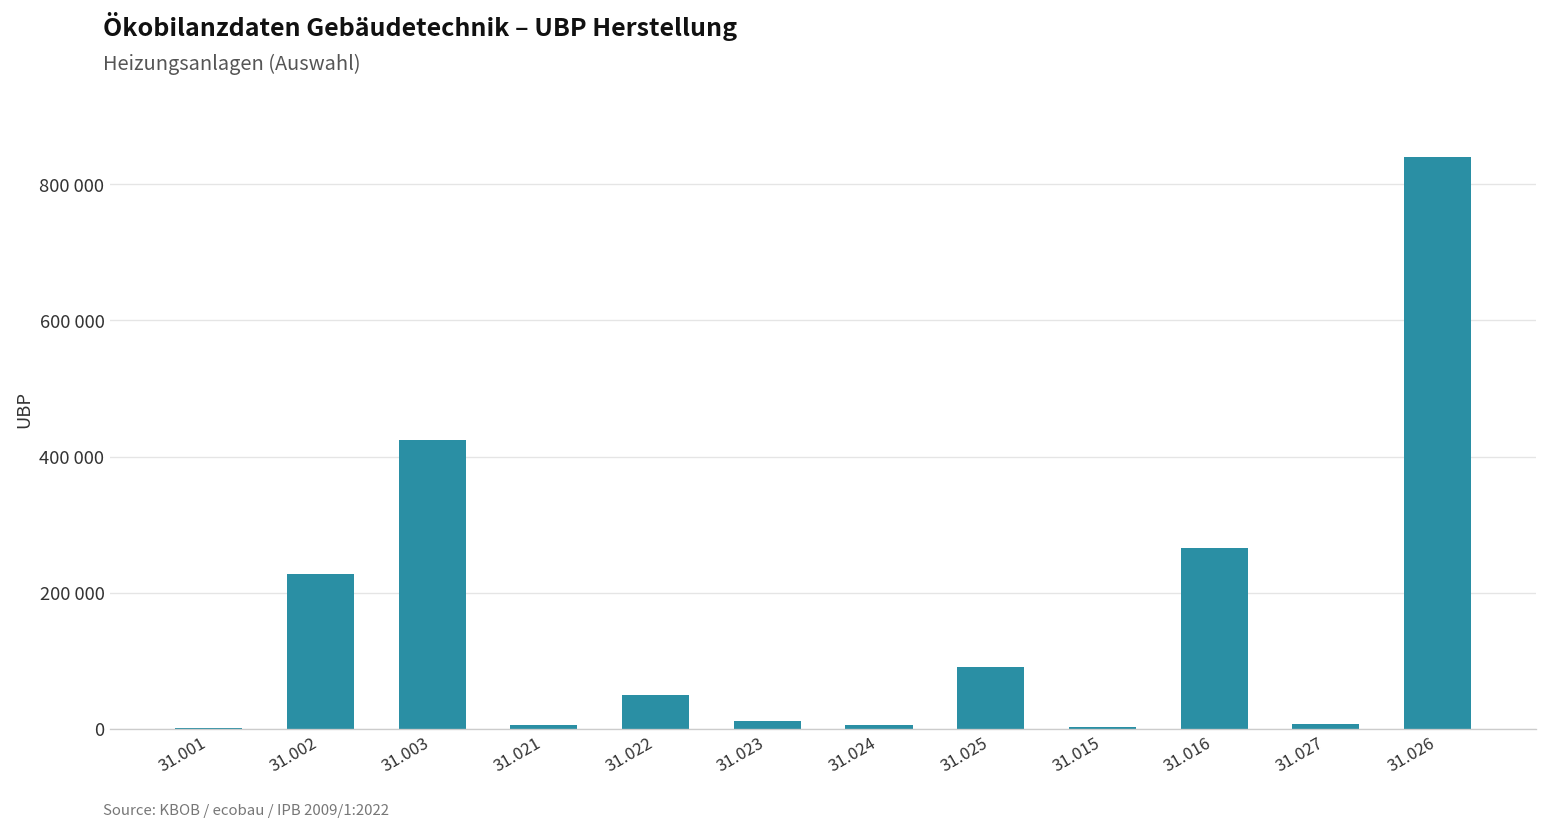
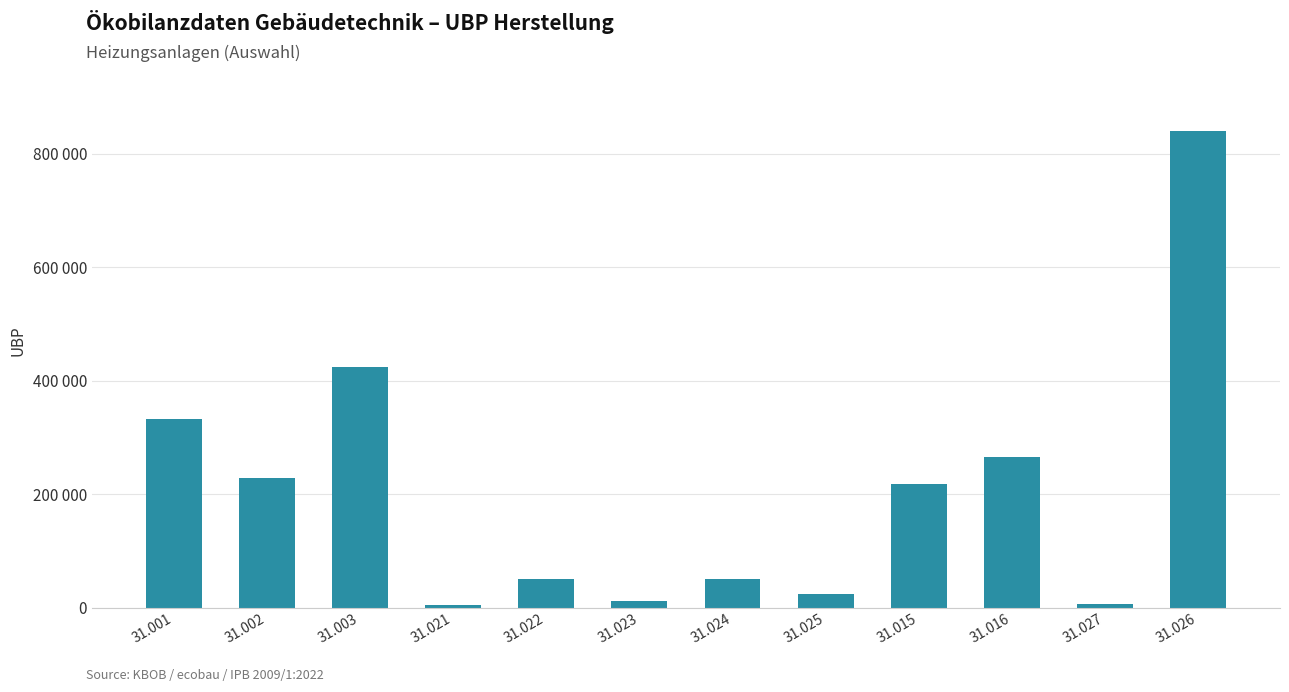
  {
-   "31.001": 0,
+   "31.001": 330000,
    "31.002": 230000,
    "31.003": 420000,
    "31.021": 10000,
    "31.022": 50000,
    "31.023": 10000,
-   "31.024": 10000,
-   "31.025": 90000,
-   "31.015": 0,
+   "31.024": 50000,
+   "31.025": 20000,
+   "31.015": 220000,
    "31.016": 270000,
    "31.027": 10000,
    "31.026": 840000
  }
